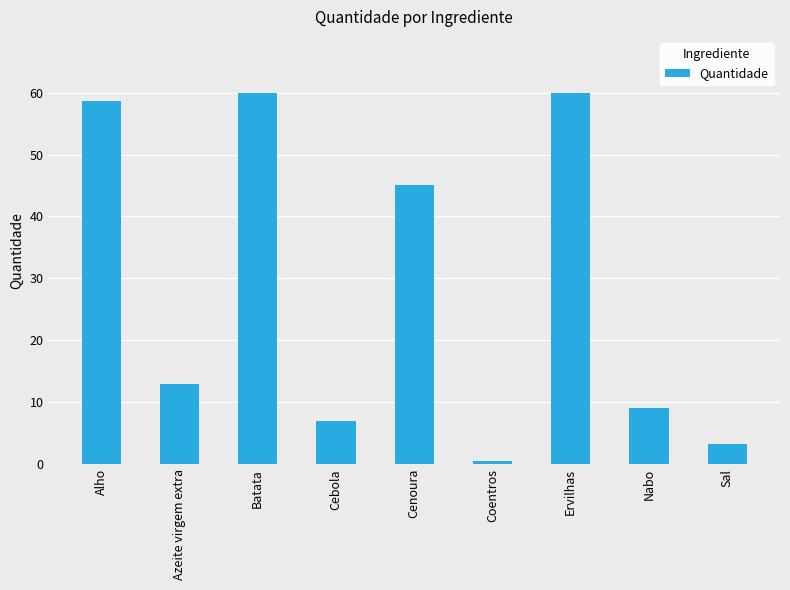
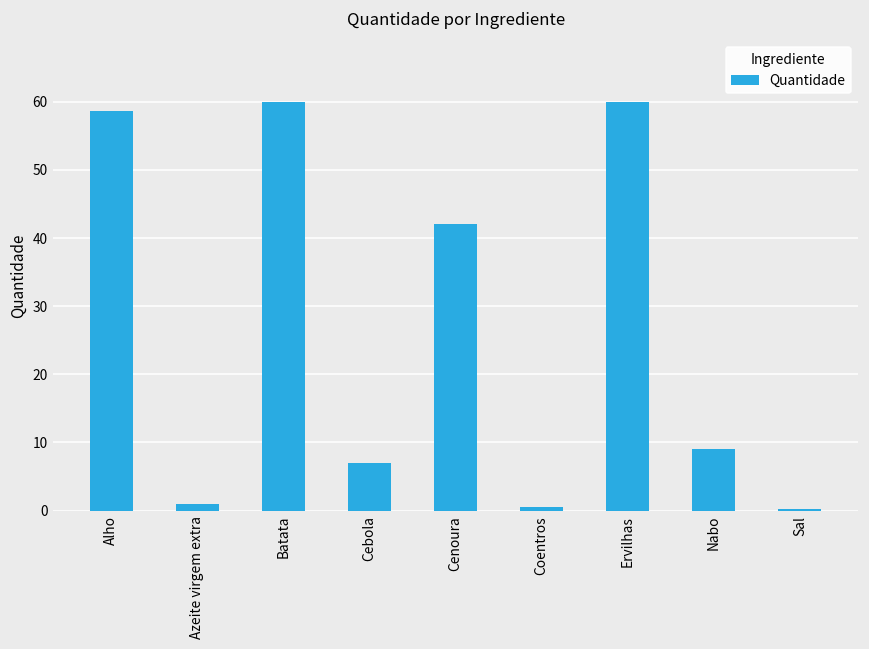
  {
    "Alho": 59,
-   "Azeite virgem extra": 13,
+   "Azeite virgem extra": 1,
    "Batata": 60,
    "Cebola": 7,
-   "Cenoura": 45,
+   "Cenoura": 42,
    "Coentros": 1,
    "Ervilhas": 60,
    "Nabo": 9,
-   "Sal": 3
+   "Sal": 0
  }
